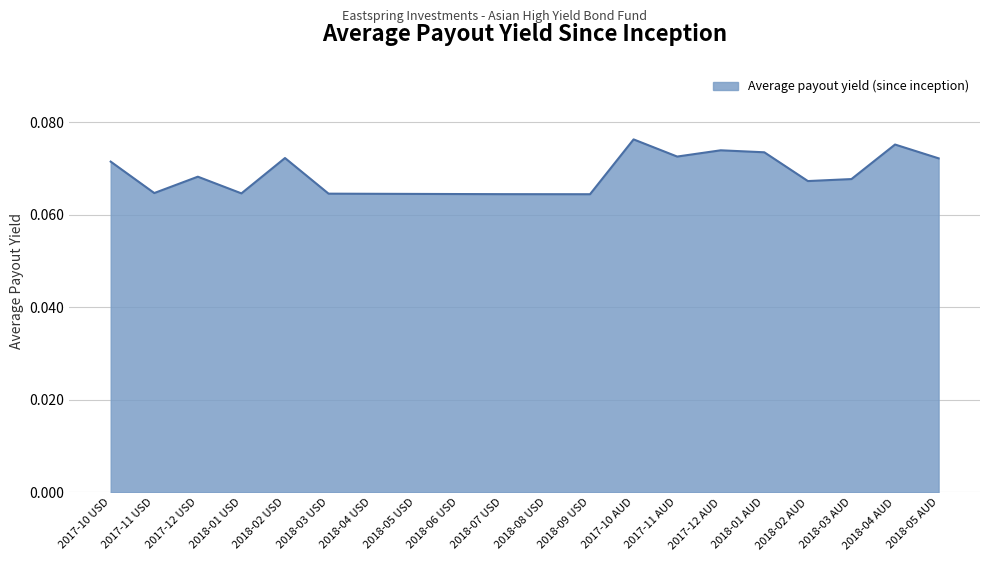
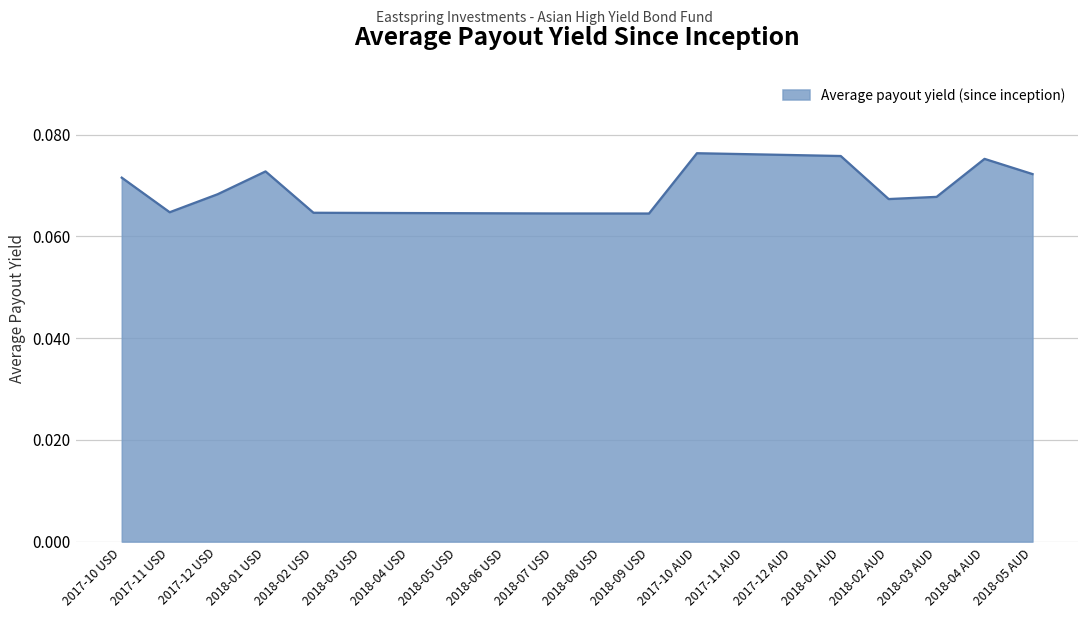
  {
    "2017-10 USD": 0.072,
    "2017-11 USD": 0.065,
    "2017-12 USD": 0.068,
-   "2018-01 USD": 0.065,
-   "2018-02 USD": 0.072,
+   "2018-01 USD": 0.073,
+   "2018-02 USD": 0.065,
    "2018-03 USD": 0.065,
    "2018-04 USD": 0.065,
    "2018-05 USD": 0.065,
    "2018-06 USD": 0.065,
    "2018-07 USD": 0.065,
    "2018-08 USD": 0.064,
    "2018-09 USD": 0.064,
    "2017-10 AUD": 0.076,
-   "2017-11 AUD": 0.073,
-   "2017-12 AUD": 0.074,
-   "2018-01 AUD": 0.074,
+   "2017-11 AUD": 0.076,
+   "2017-12 AUD": 0.076,
+   "2018-01 AUD": 0.076,
    "2018-02 AUD": 0.067,
    "2018-03 AUD": 0.068,
    "2018-04 AUD": 0.075,
    "2018-05 AUD": 0.072
  }
